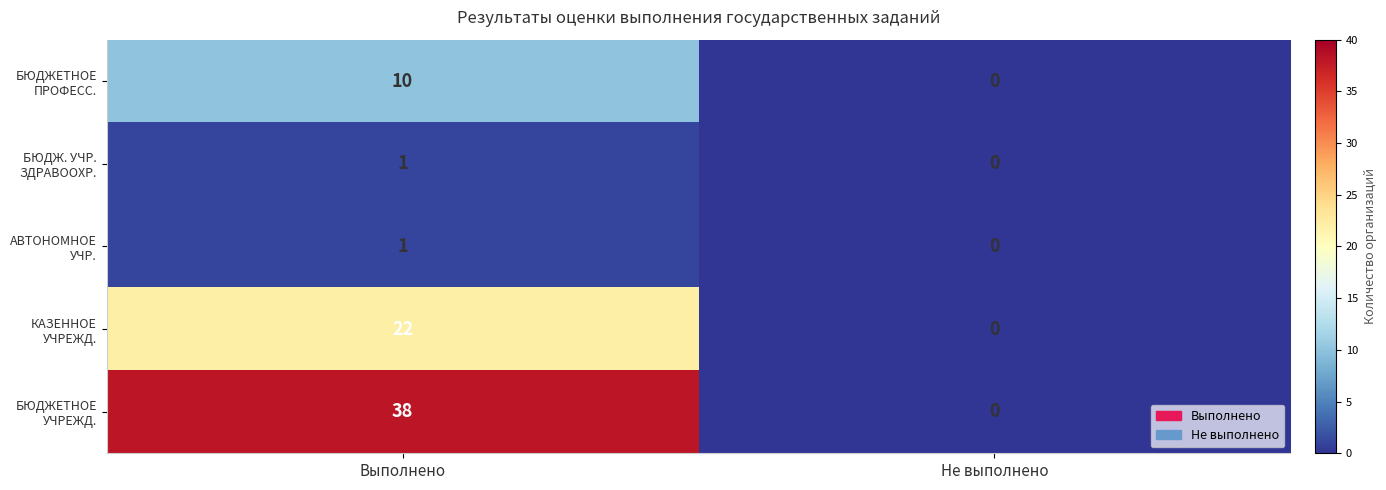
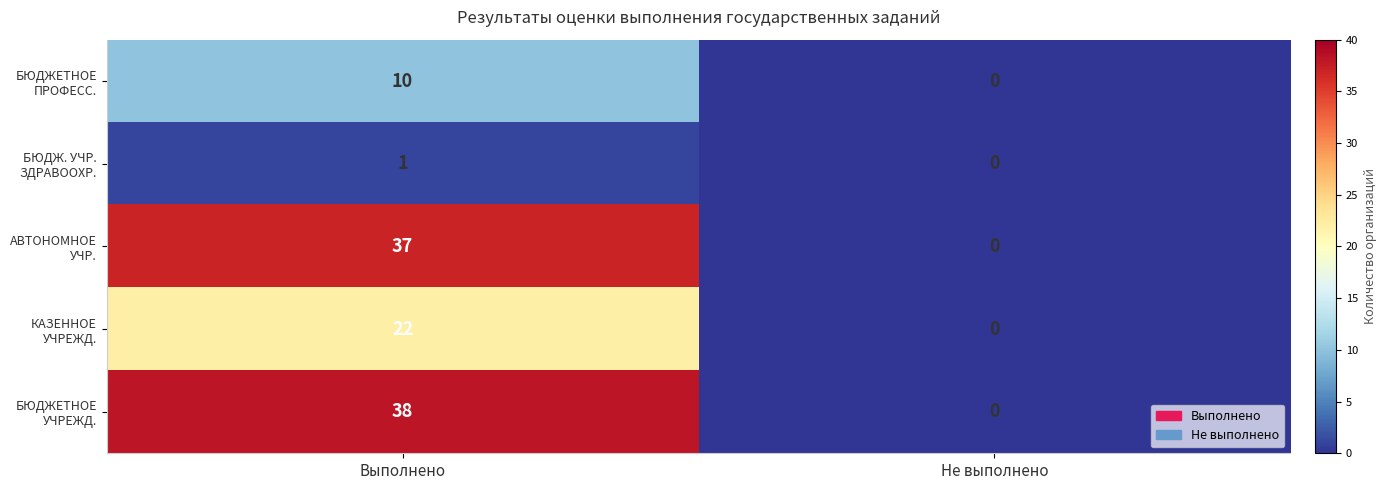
  {
    "БЮДЖЕТНОЕ ПРОФЕСС.": {
      "Выполнено": 10,
      "Не выполнено": 0
    },
    "БЮДЖ. УЧР. ЗДРАВООХР.": {
      "Выполнено": 1,
      "Не выполнено": 0
    },
    "АВТОНОМНОЕ УЧР.": {
-     "Выполнено": 1,
+     "Выполнено": 37,
      "Не выполнено": 0
    },
    "КАЗЕННОЕ УЧРЕЖД.": {
      "Выполнено": 22,
      "Не выполнено": 0
    },
    "БЮДЖЕТНОЕ УЧРЕЖД.": {
      "Выполнено": 38,
      "Не выполнено": 0
    }
  }
